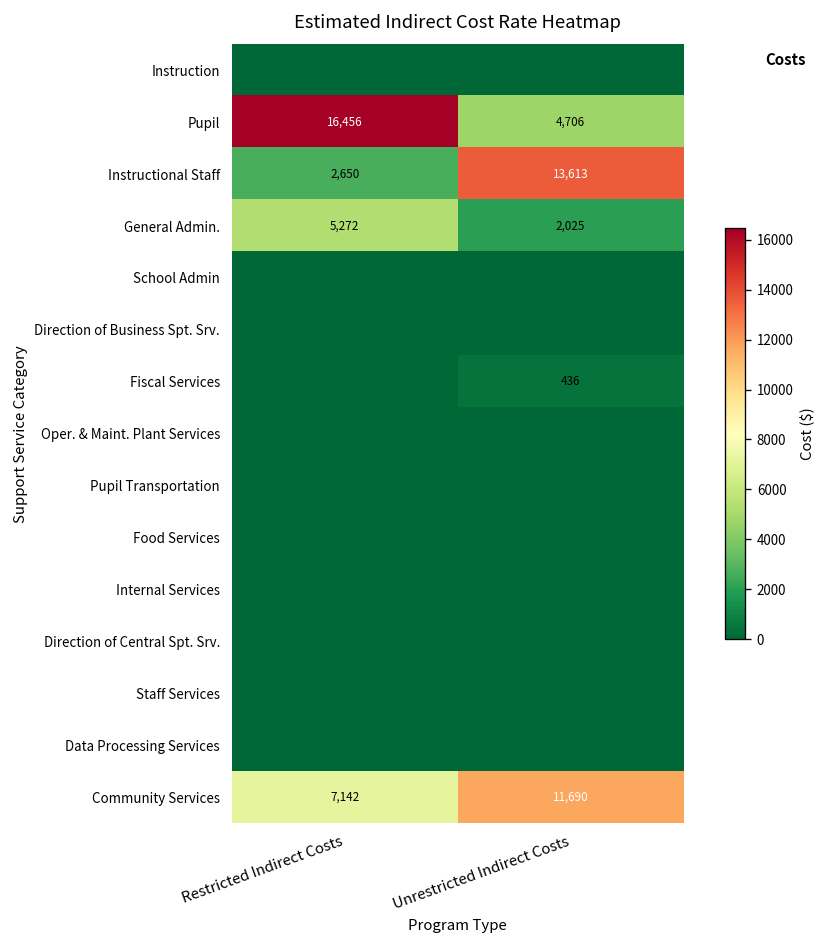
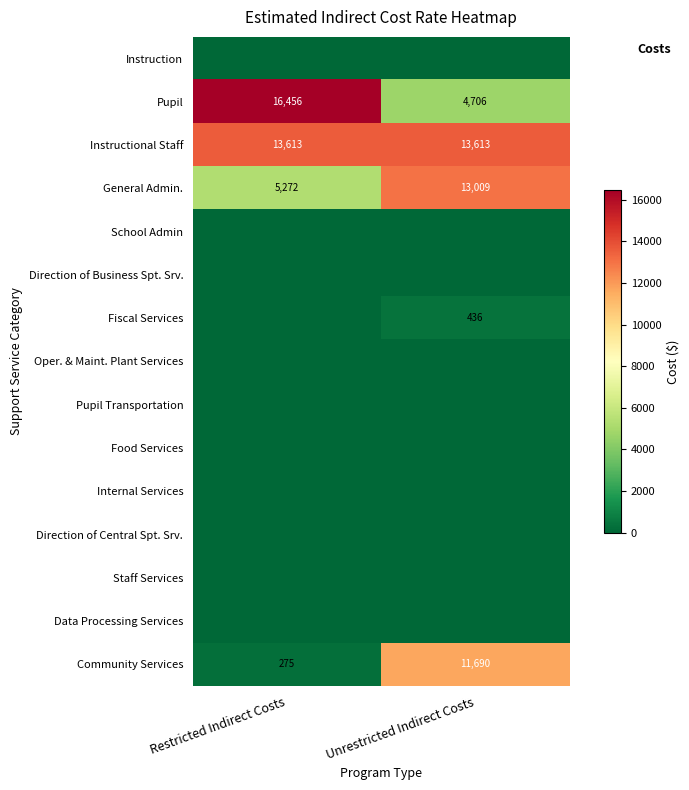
  {
    "Pupil": {
      "Restricted Indirect Costs": "16,456",
      "Unrestricted Indirect Costs": "4,706"
    },
    "Instructional Staff": {
-     "Restricted Indirect Costs": "2,650",
+     "Restricted Indirect Costs": "13,613",
      "Unrestricted Indirect Costs": "13,613"
    },
    "General Admin.": {
      "Restricted Indirect Costs": "5,272",
-     "Unrestricted Indirect Costs": "2,025"
+     "Unrestricted Indirect Costs": "13,009"
    },
    "Fiscal Services": {
      "Unrestricted Indirect Costs": "436"
    },
    "Community Services": {
-     "Restricted Indirect Costs": "7,142",
+     "Restricted Indirect Costs": "275",
      "Unrestricted Indirect Costs": "11,690"
    }
  }
